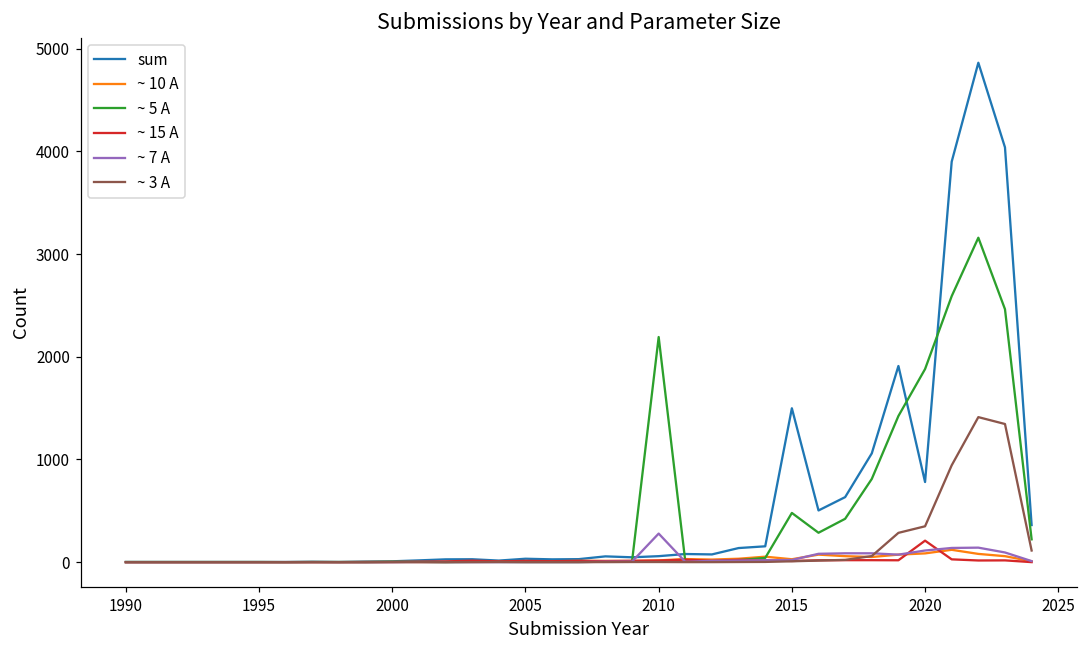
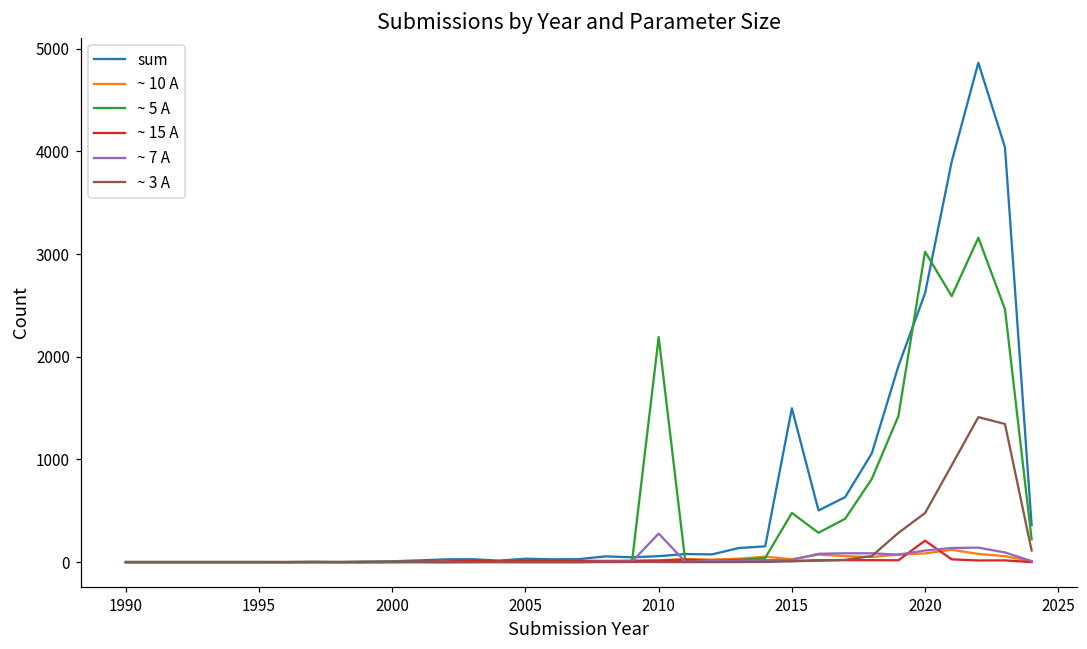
  {
    "sum": {
      "2010": 100,
      "2015": 1500,
-     "2020": 800
+     "2020": 2600
    },
    "~ 10 A": {
      "2020": 100
    },
    "~ 5 A": {
      "2010": 2200,
      "2015": 500,
-     "2020": 1900
+     "2020": 3000
    },
    "~ 15 A": {
      "2020": 200
    },
    "~ 7 A": {
      "2010": 300,
      "2020": 100
    },
    "~ 3 A": {
-     "2020": 300
+     "2020": 500
    }
  }
